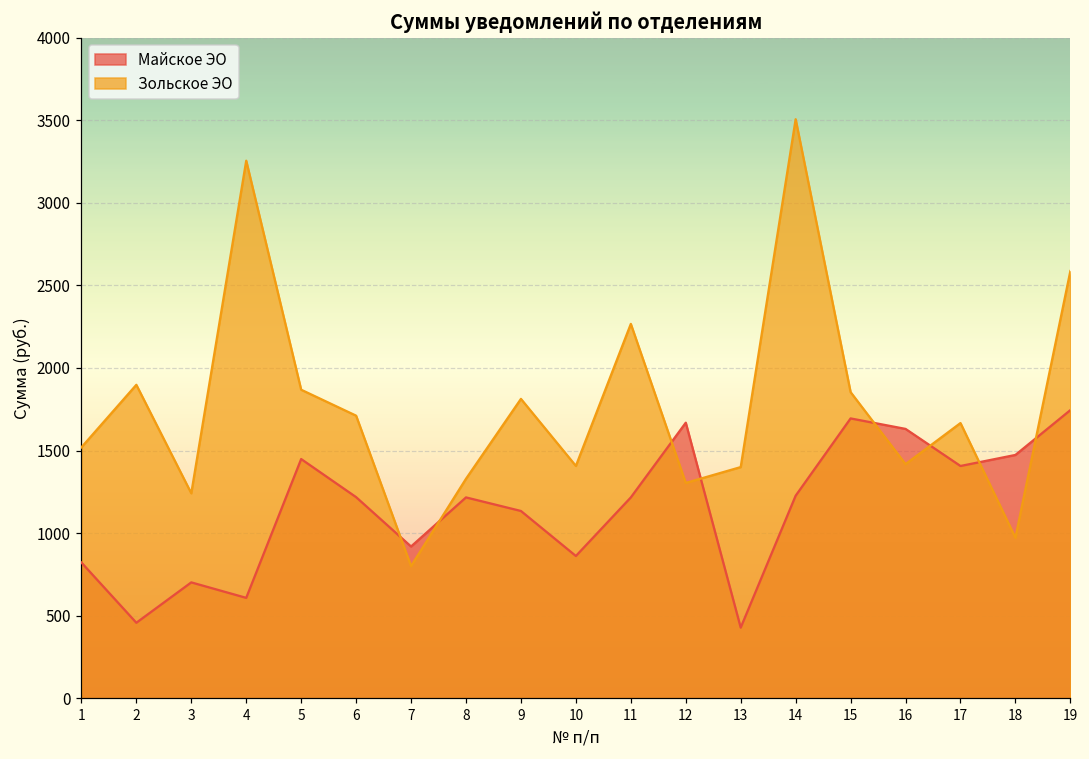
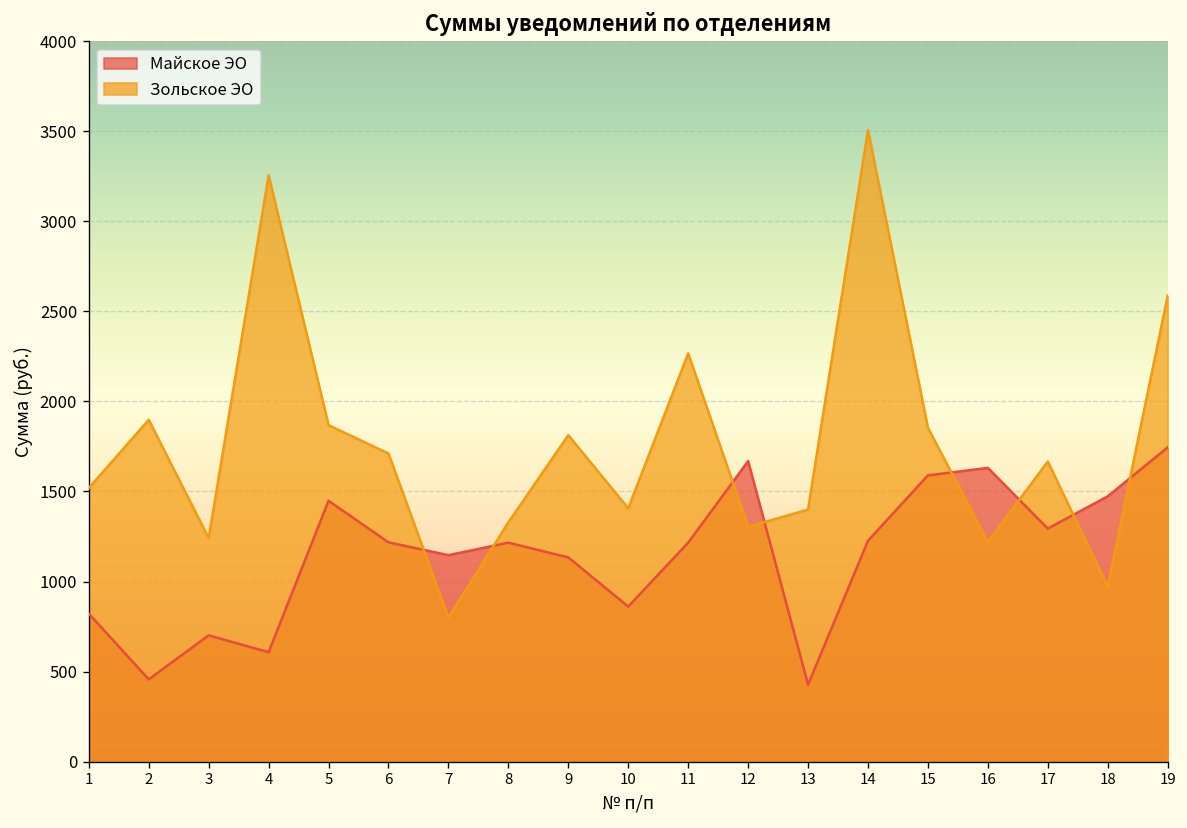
  {
    "Майское ЭО": {
      "1": 820,
      "2": 460,
      "3": 700,
      "4": 610,
      "5": 1450,
      "6": 1220,
-     "7": 920,
+     "7": 1150,
      "8": 1220,
      "9": 1130,
      "10": 860,
      "11": 1220,
      "12": 1670,
      "13": 430,
      "14": 1230,
-     "15": 1690,
+     "15": 1590,
      "16": 1630,
-     "17": 1410,
+     "17": 1290,
      "18": 1470,
      "19": 1740
    },
    "Зольское ЭО": {
      "1": 1520,
      "2": 1900,
      "3": 1240,
      "4": 3260,
      "5": 1870,
      "6": 1710,
      "7": 800,
      "8": 1330,
      "9": 1810,
      "10": 1410,
      "11": 2270,
      "12": 1300,
      "13": 1400,
      "14": 3510,
      "15": 1850,
-     "16": 1420,
+     "16": 1220,
      "17": 1670,
      "18": 970,
      "19": 2590
    }
  }
